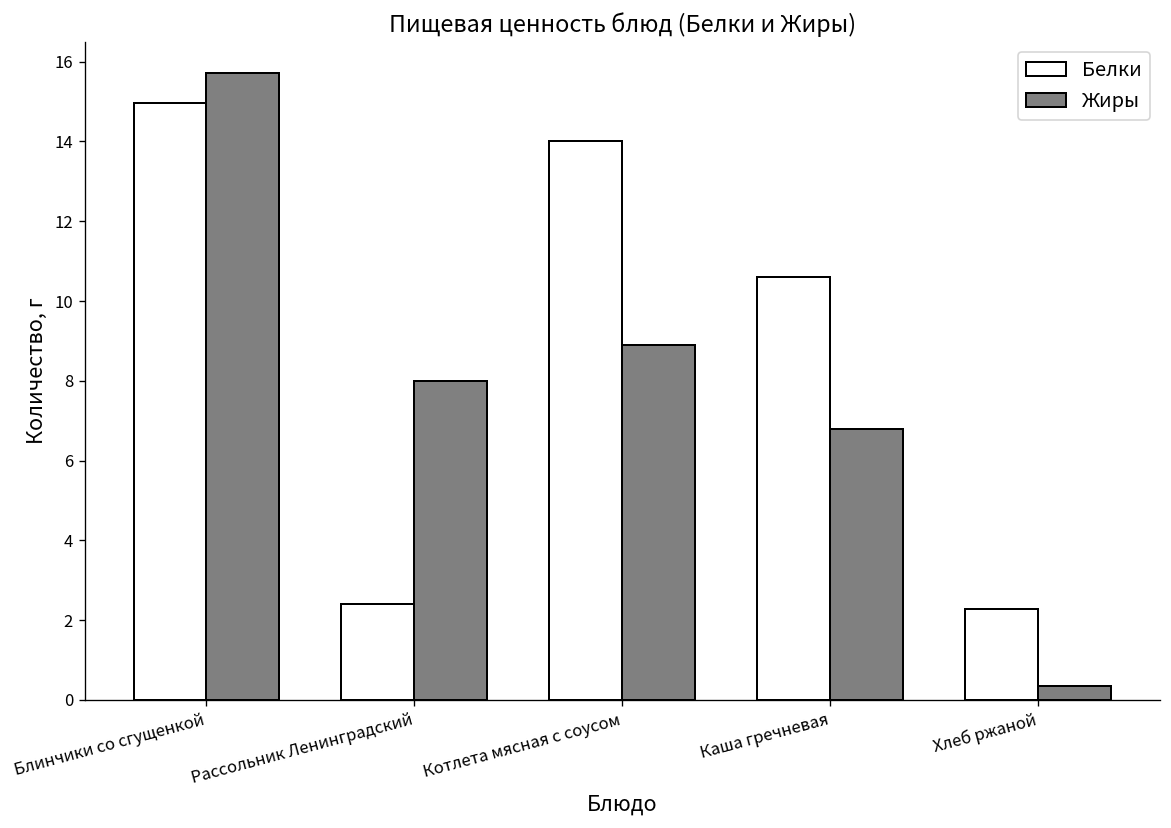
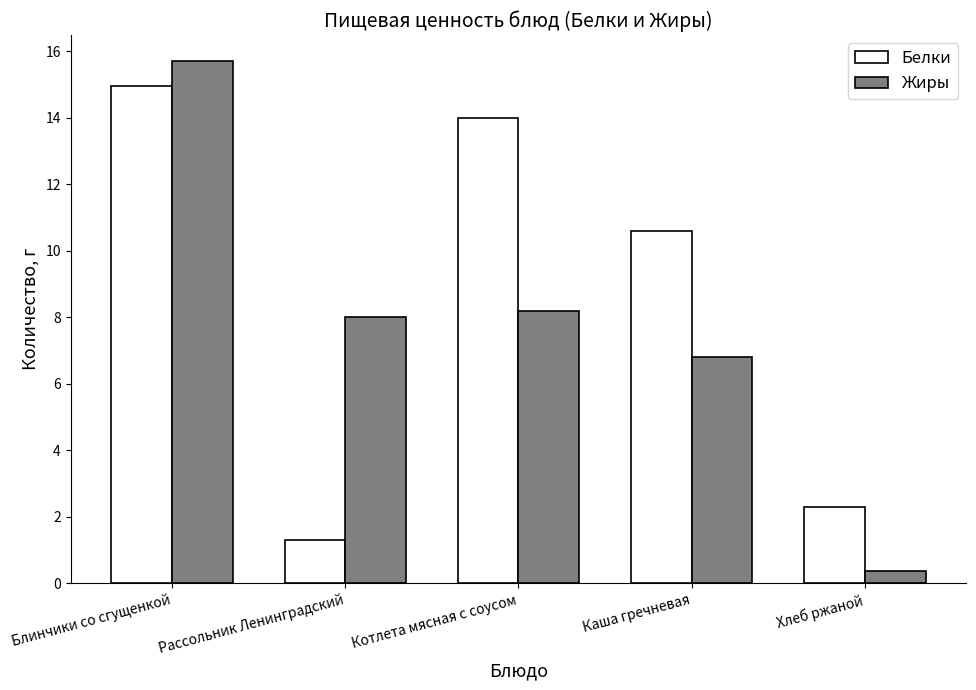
  {
    "Белки": {
      "Блинчики со сгущенкой": 15.0,
-     "Рассольник Ленинградский": 2.4,
+     "Рассольник Ленинградский": 1.3,
      "Котлета мясная с соусом": 14.0,
      "Каша гречневая": 10.6,
      "Хлеб ржаной": 2.3
    },
    "Жиры": {
      "Блинчики со сгущенкой": 15.7,
      "Рассольник Ленинградский": 8.0,
-     "Котлета мясная с соусом": 8.9,
+     "Котлета мясная с соусом": 8.2,
      "Каша гречневая": 6.8,
      "Хлеб ржаной": 0.4
    }
  }
